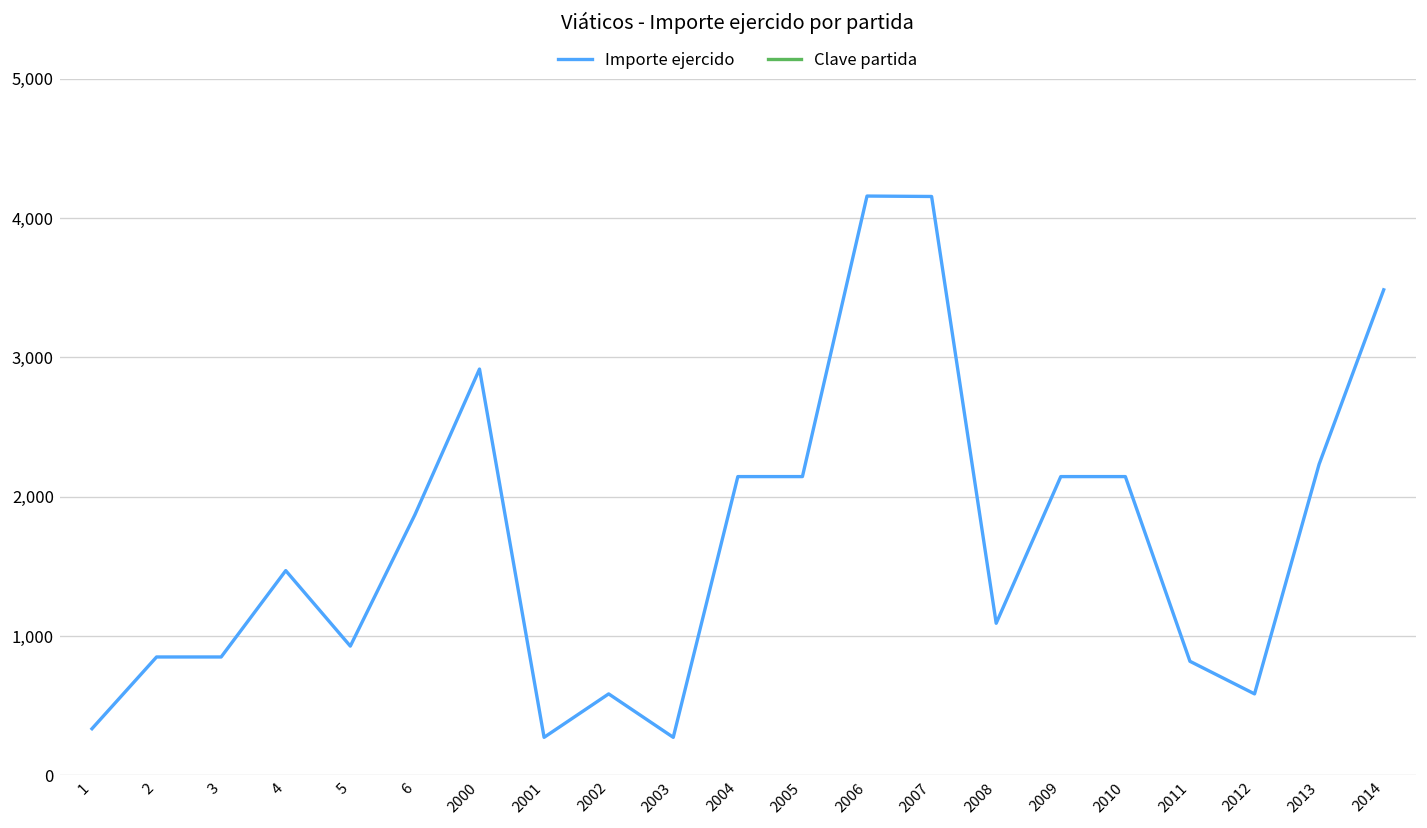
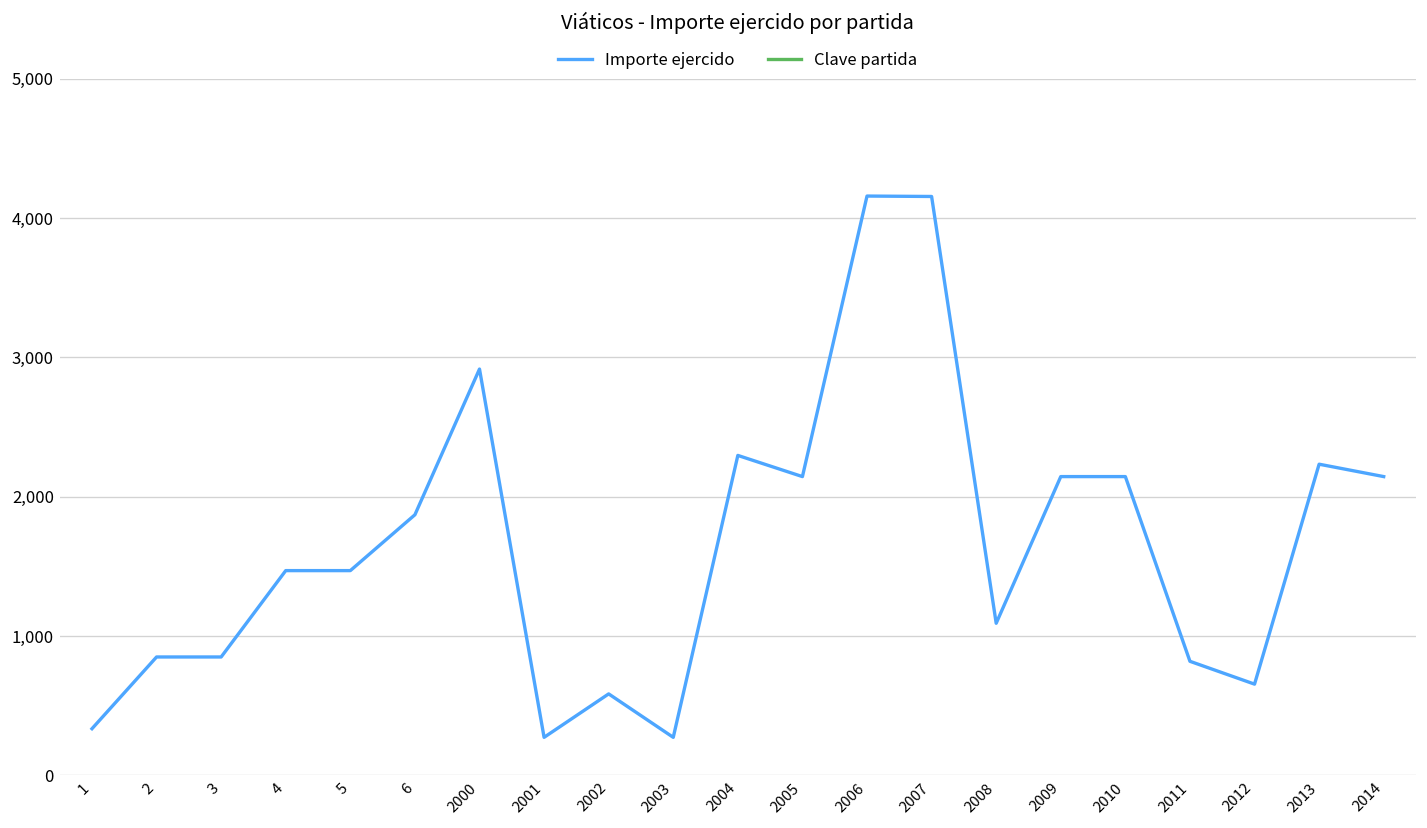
  {
    "Importe ejercido": {
      "1": "340",
      "2": "850",
      "3": "850",
      "4": "1,470",
-     "5": "930",
+     "5": "1,470",
      "6": "1,870",
      "2000": "2,920",
      "2001": "270",
      "2002": "590",
      "2003": "270",
-     "2004": "2,150",
+     "2004": "2,300",
      "2005": "2,150",
      "2006": "4,160",
      "2007": "4,160",
      "2008": "1,090",
      "2009": "2,150",
      "2010": "2,150",
      "2011": "820",
-     "2012": "590",
+     "2012": "660",
      "2013": "2,230",
-     "2014": "3,490"
+     "2014": "2,150"
    }
  }
